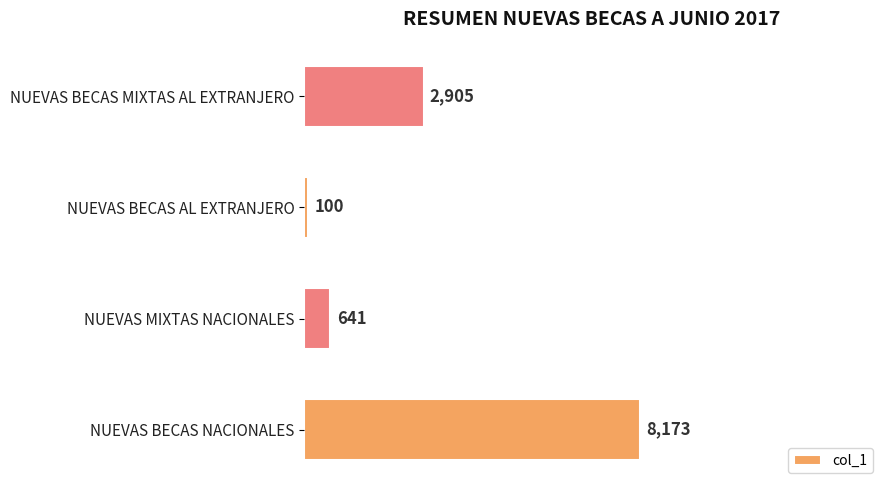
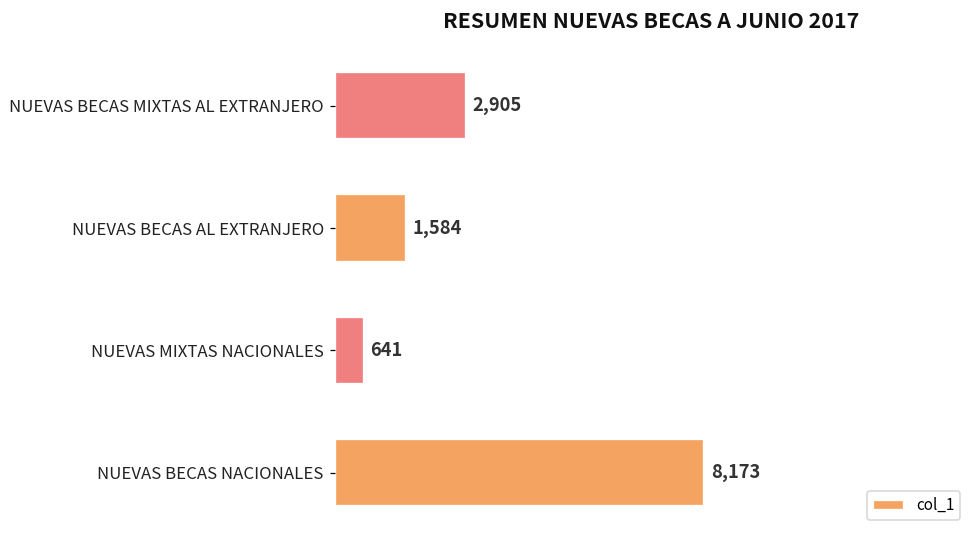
  {
    "NUEVAS BECAS MIXTAS AL EXTRANJERO": "2,905",
-   "NUEVAS BECAS AL EXTRANJERO": "100",
+   "NUEVAS BECAS AL EXTRANJERO": "1,584",
    "NUEVAS MIXTAS NACIONALES": "641",
    "NUEVAS BECAS NACIONALES": "8,173"
  }
